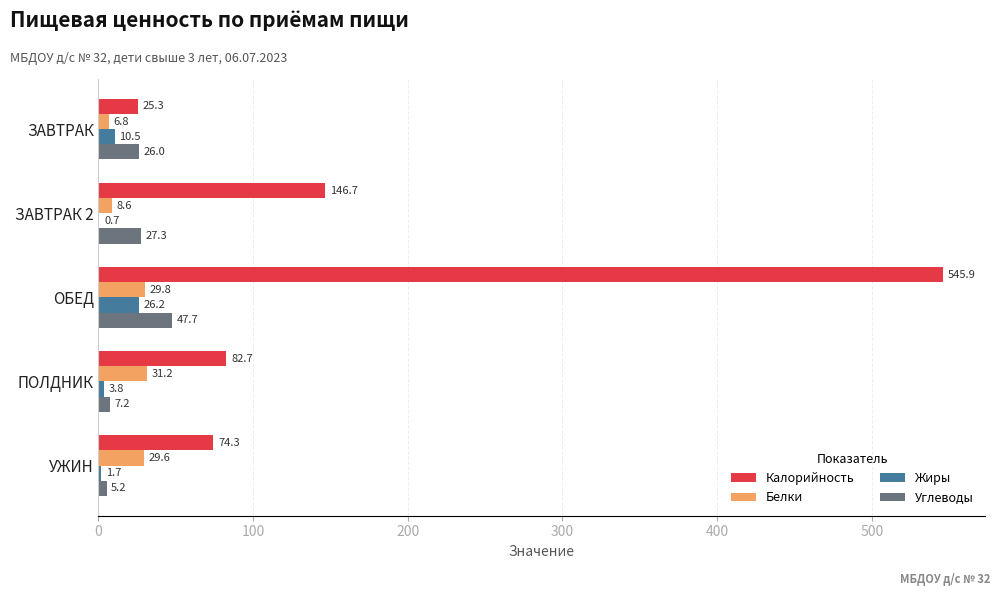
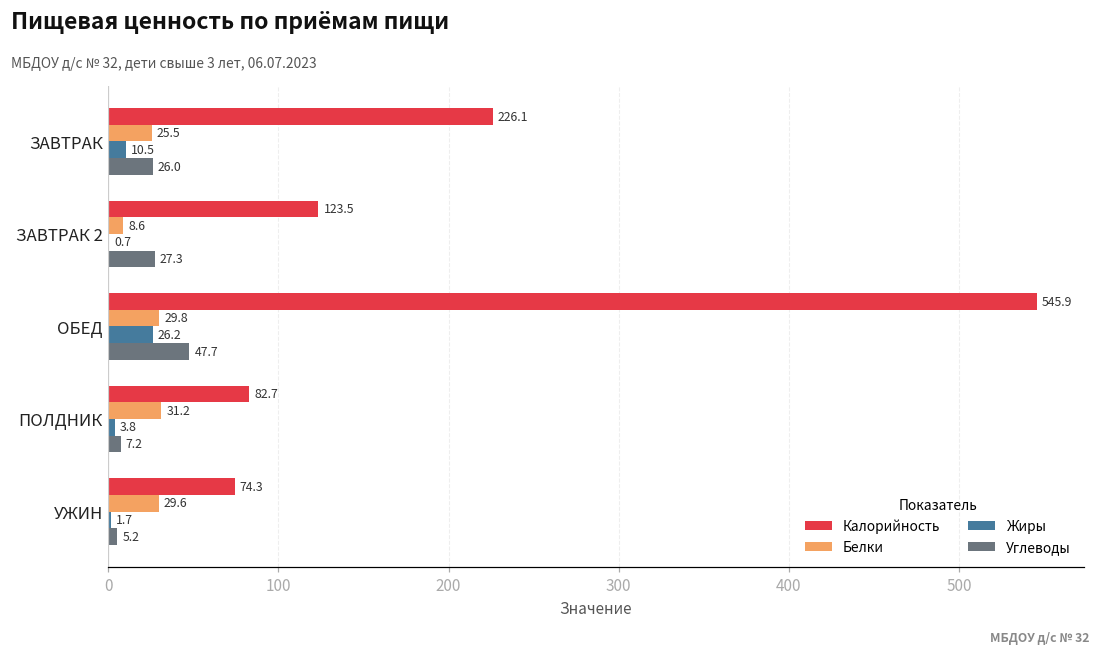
  {
    "Калорийность": {
-     "ЗАВТРАК": 25.3,
-     "ЗАВТРАК 2": 146.7,
+     "ЗАВТРАК": 226.1,
+     "ЗАВТРАК 2": 123.5,
      "ОБЕД": 545.9,
      "ПОЛДНИК": 82.7,
      "УЖИН": 74.3
    },
    "Белки": {
-     "ЗАВТРАК": 6.8,
+     "ЗАВТРАК": 25.5,
      "ЗАВТРАК 2": 8.6,
      "ОБЕД": 29.8,
      "ПОЛДНИК": 31.2,
      "УЖИН": 29.6
    }
  }
